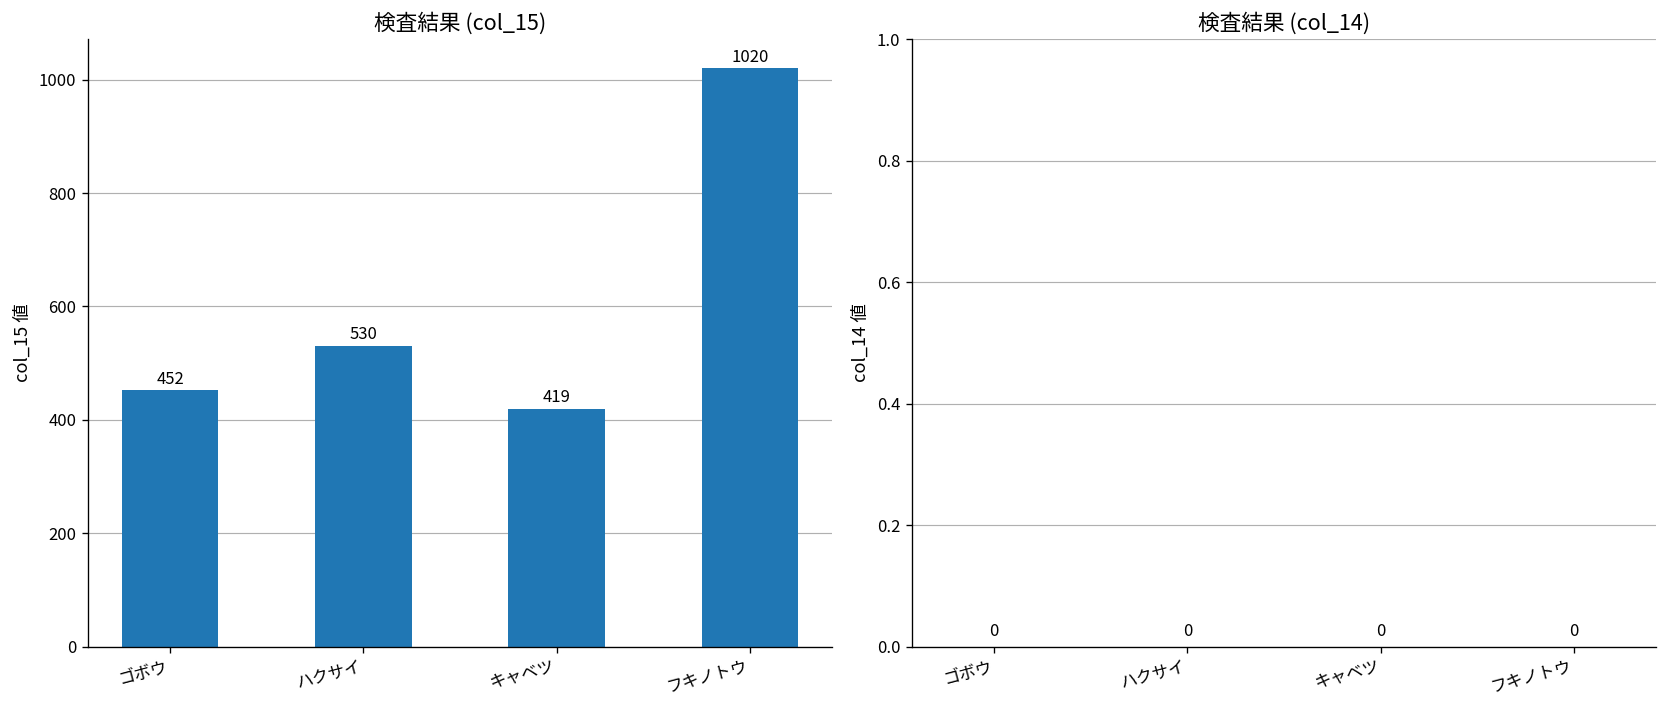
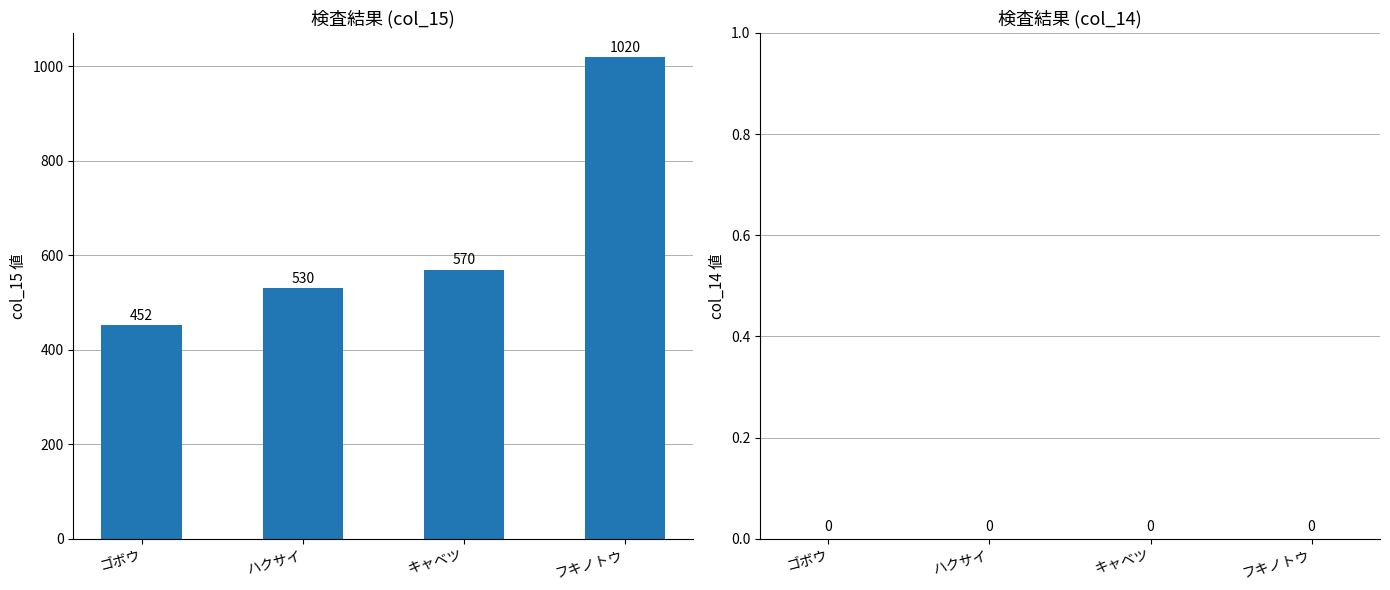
  {
    "検査結果 (col_15)": {
      "ゴボウ": 452,
      "ハクサイ": 530,
-     "キャベツ": 419,
+     "キャベツ": 570,
      "フキノトウ": 1020
    },
    "検査結果 (col_14)": {
      "ゴボウ": 0,
      "ハクサイ": 0,
      "キャベツ": 0,
      "フキノトウ": 0
    }
  }
